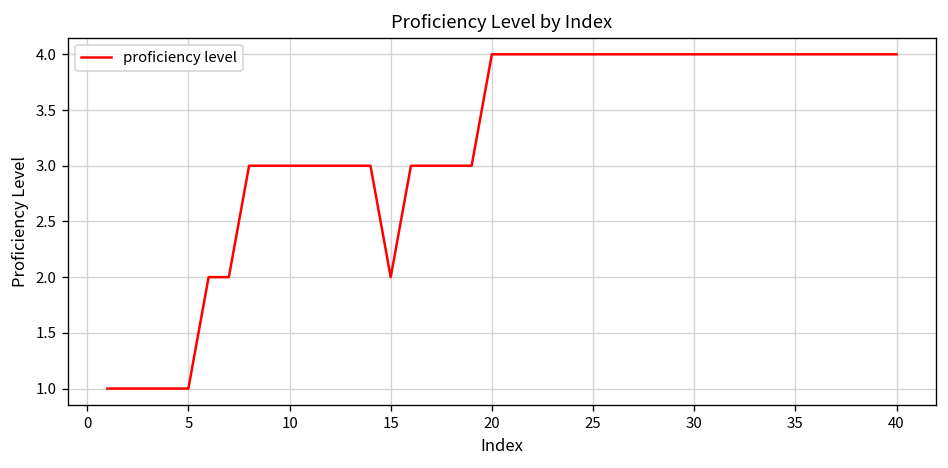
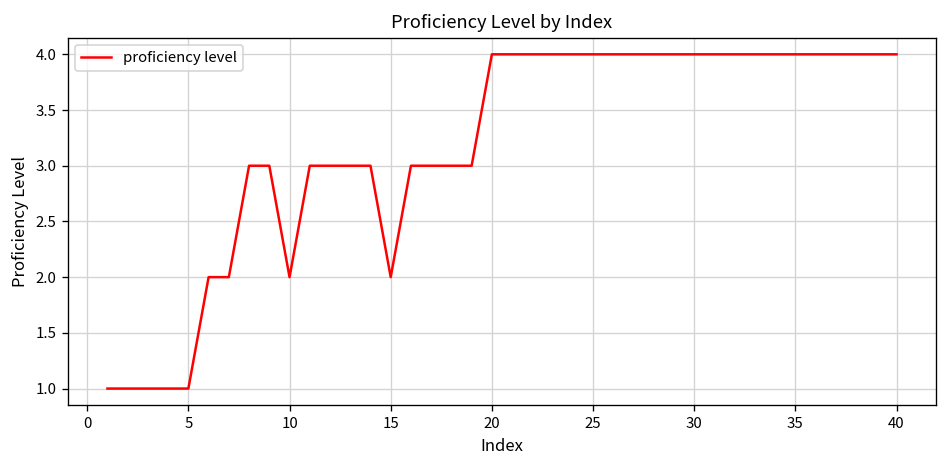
  {
    "5": 1,
-   "10": 3,
+   "10": 2,
    "15": 2,
    "20": 4,
    "25": 4,
    "30": 4,
    "35": 4,
    "40": 4
  }
